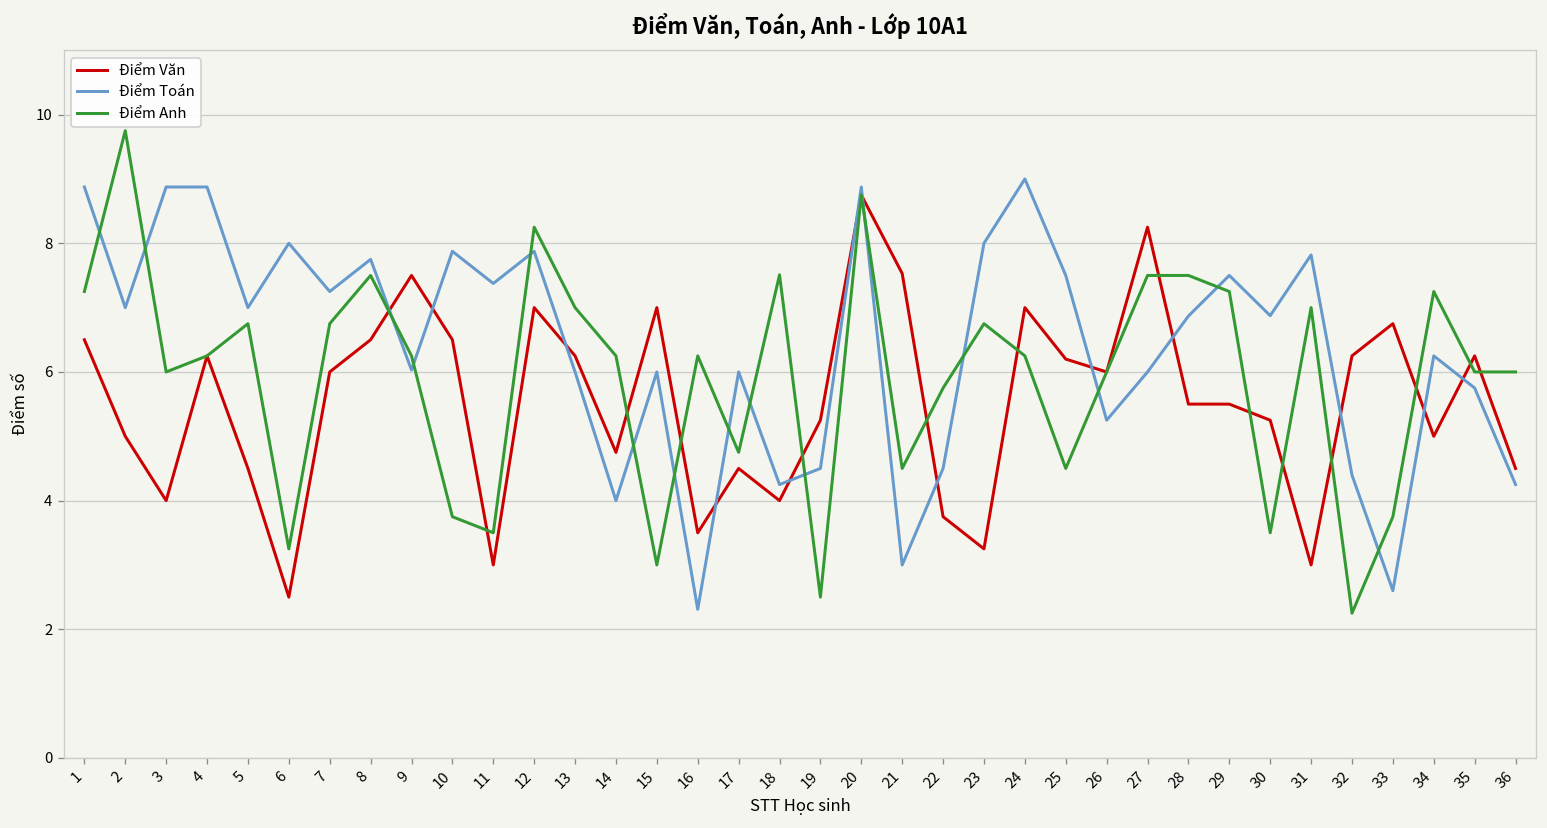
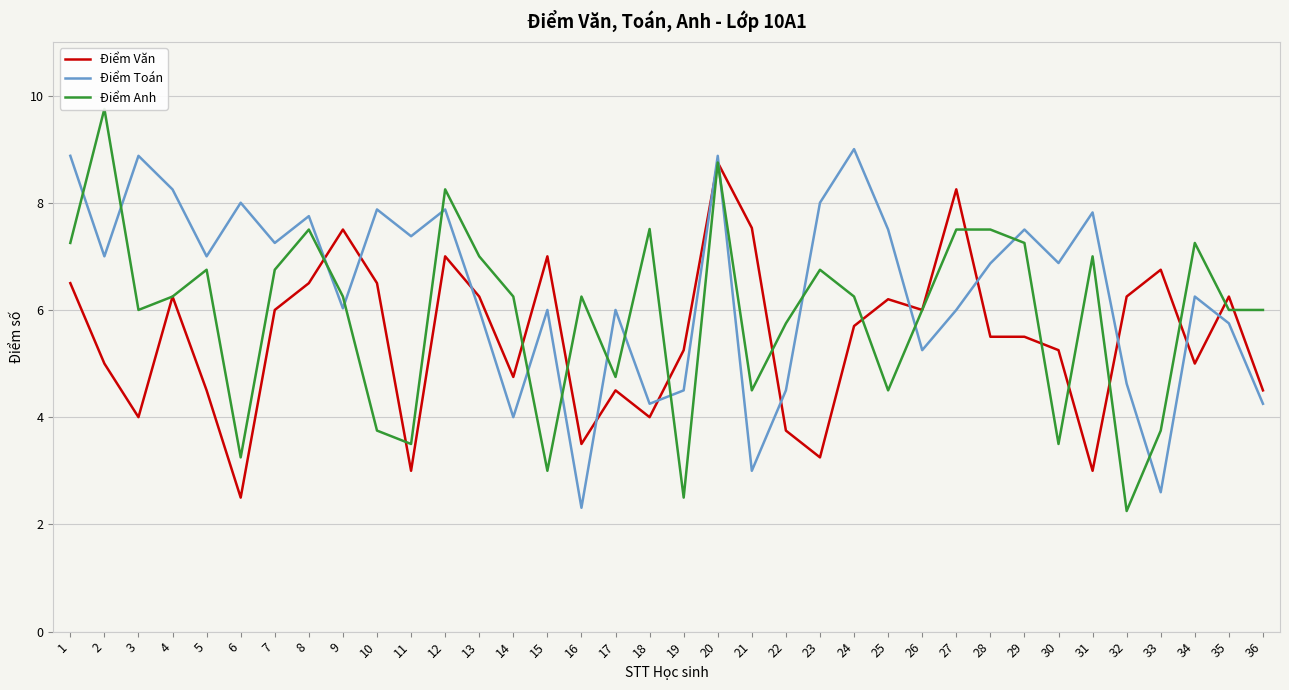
  {
    "Điểm Văn": {
      "1": 6.5,
      "2": 5.0,
      "3": 4.0,
      "5": 4.5,
      "6": 2.5,
      "7": 6.0,
      "8": 6.5,
      "9": 7.5,
      "10": 6.5,
      "11": 3.0,
      "12": 7.0,
      "13": 6.3,
      "14": 4.8,
      "15": 7.0,
      "16": 3.5,
      "17": 4.5,
      "18": 4.0,
      "19": 5.3,
      "21": 7.5,
      "22": 3.8,
      "23": 3.3,
-     "24": 7.0,
+     "24": 5.7,
      "25": 6.2,
      "27": 8.3,
      "28": 5.5,
      "29": 5.5,
      "30": 5.3,
      "31": 3.0,
      "32": 6.3,
      "33": 6.8,
      "34": 5.0,
      "35": 6.3,
      "36": 4.5
    },
    "Điểm Toán": {
      "1": 8.9,
      "2": 7.0,
      "3": 8.9,
-     "4": 8.9,
+     "4": 8.2,
      "5": 7.0,
      "6": 8.0,
      "7": 7.3,
      "8": 7.8,
      "9": 6.0,
      "10": 7.9,
      "11": 7.4,
      "12": 7.9,
      "13": 6.0,
      "14": 4.0,
      "15": 6.0,
      "16": 2.3,
      "17": 6.0,
      "18": 4.3,
      "19": 4.5,
      "20": 8.9,
      "21": 3.0,
      "22": 4.5,
      "23": 8.0,
      "24": 9.0,
      "25": 7.5,
      "26": 5.3,
      "27": 6.0,
      "28": 6.9,
      "29": 7.5,
      "30": 6.9,
      "31": 7.8,
-     "32": 4.4,
+     "32": 4.6,
      "33": 2.6,
      "34": 6.3,
      "35": 5.8,
      "36": 4.3
    },
    "Điểm Anh": {
      "1": 7.3,
      "3": 6.0,
      "5": 6.8,
      "6": 3.3,
      "7": 6.8,
      "8": 7.5,
      "9": 6.3,
      "10": 3.8,
      "11": 3.5,
      "12": 8.3,
      "13": 7.0,
      "14": 6.3,
      "15": 3.0,
      "16": 6.3,
      "17": 4.8,
      "18": 7.5,
      "19": 2.5,
      "21": 4.5,
      "22": 5.8,
      "23": 6.8,
      "24": 6.3,
      "25": 4.5,
      "27": 7.5,
      "28": 7.5,
      "29": 7.3,
      "30": 3.5,
      "31": 7.0,
      "32": 2.3,
      "33": 3.8,
      "34": 7.3,
      "35": 6.0,
      "36": 6.0
    }
  }
